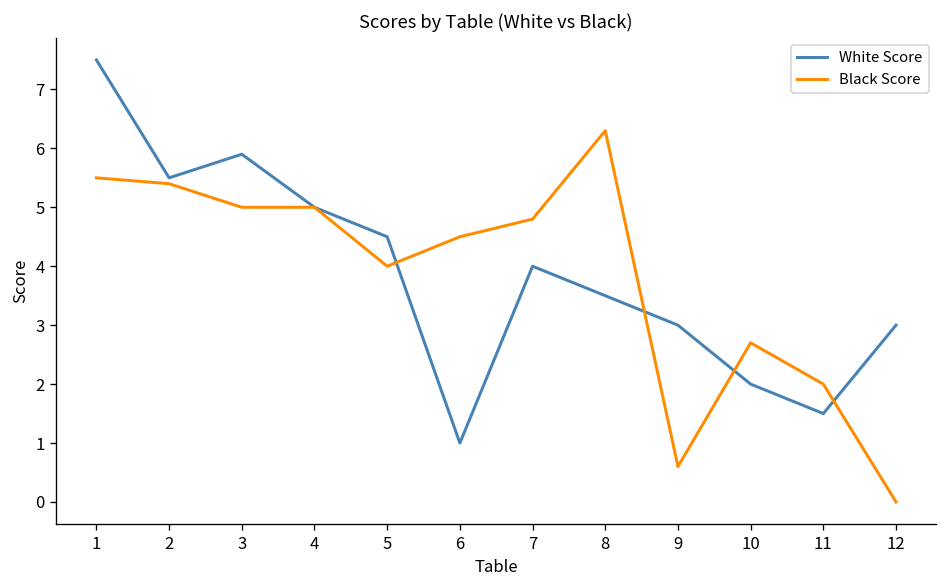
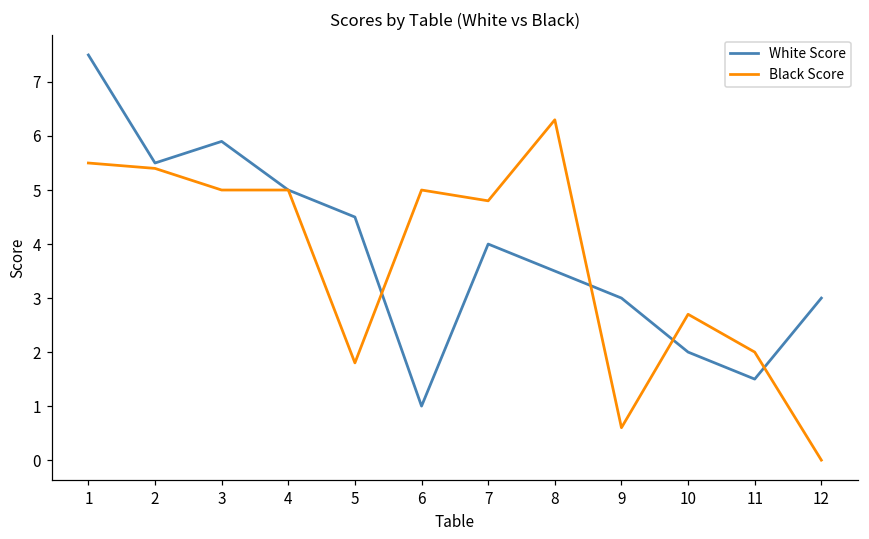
  {
    "White Score": {
      "1": 7.5,
      "2": 5.5,
      "3": 5.9,
      "5": 4.5,
      "6": 1.0,
      "7": 4.0,
      "8": 3.5,
      "9": 3.0,
      "10": 2.0,
      "11": 1.5,
      "12": 3.0
    },
    "Black Score": {
      "1": 5.5,
      "2": 5.4,
      "3": 5.0,
-     "5": 4.0,
-     "6": 4.5,
+     "5": 1.8,
+     "6": 5.0,
      "7": 4.8,
      "8": 6.3,
      "9": 0.6,
      "10": 2.7,
      "11": 2.0,
      "12": 0.0
    }
  }
